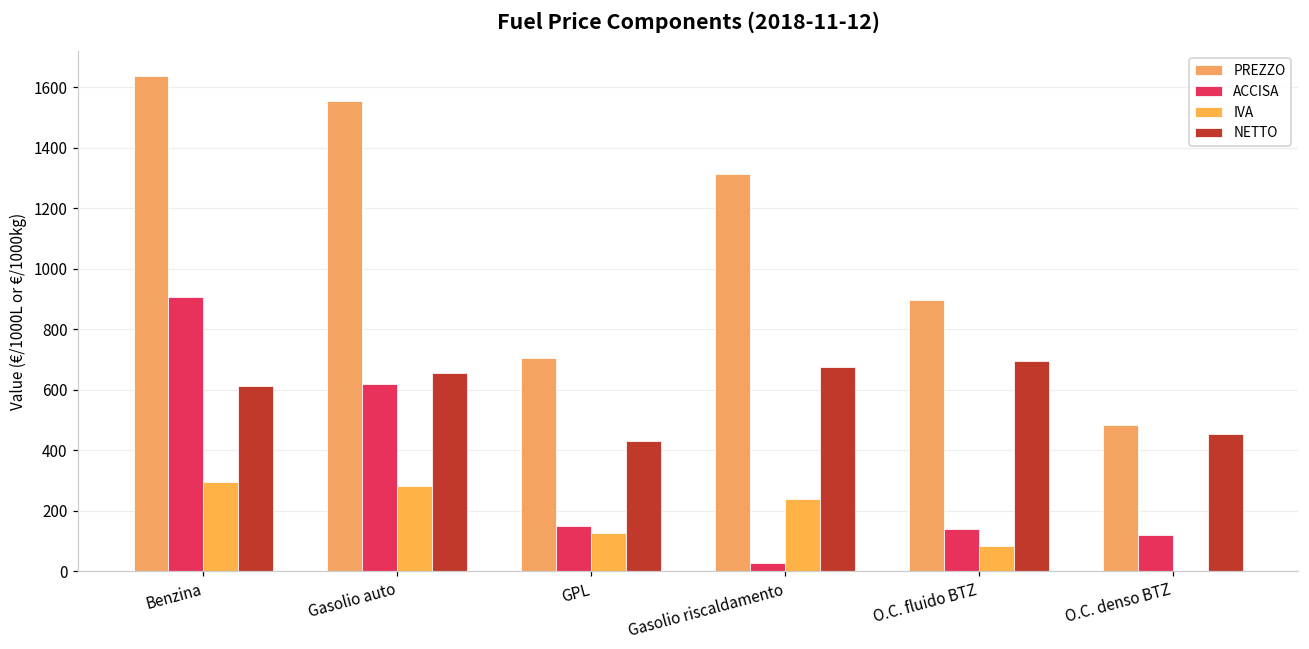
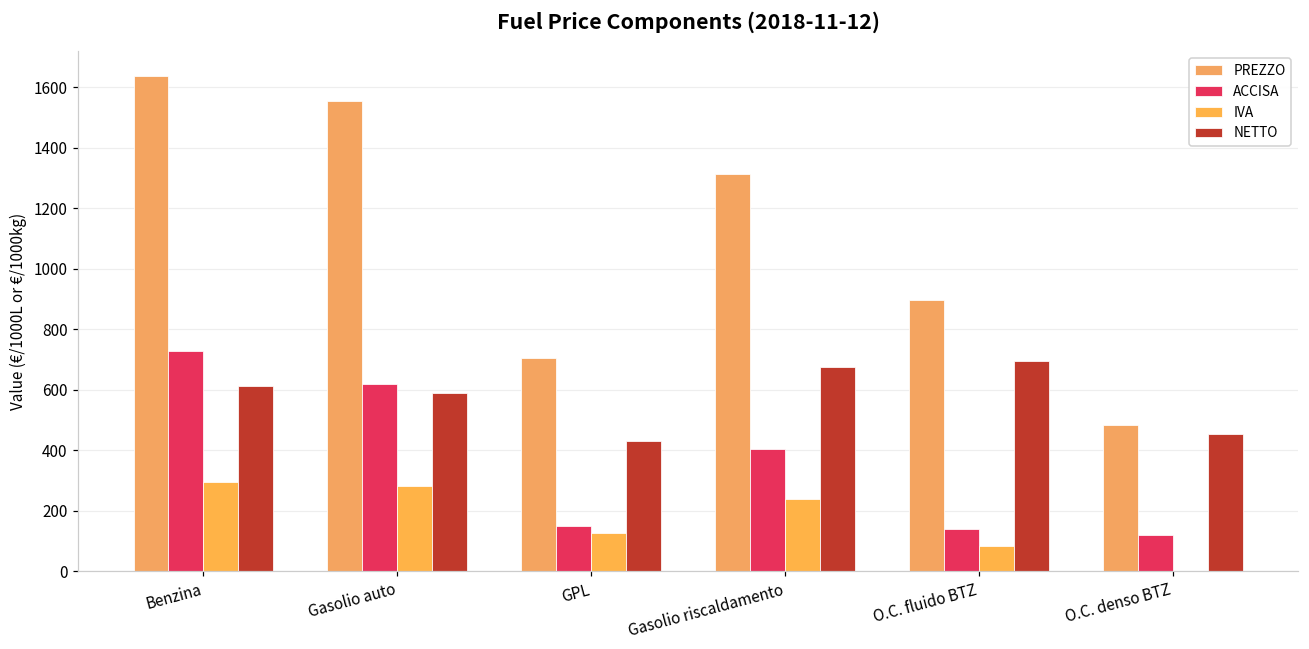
  {
    "ACCISA": {
-     "Benzina": 910,
+     "Benzina": 730,
      "Gasolio auto": 620,
      "GPL": 150,
-     "Gasolio riscaldamento": 30,
+     "Gasolio riscaldamento": 400,
      "O.C. fluido BTZ": 140,
      "O.C. denso BTZ": 120
    },
    "NETTO": {
      "Benzina": 610,
-     "Gasolio auto": 660,
+     "Gasolio auto": 590,
      "GPL": 430,
      "Gasolio riscaldamento": 670,
      "O.C. fluido BTZ": 700,
      "O.C. denso BTZ": 450
    }
  }
